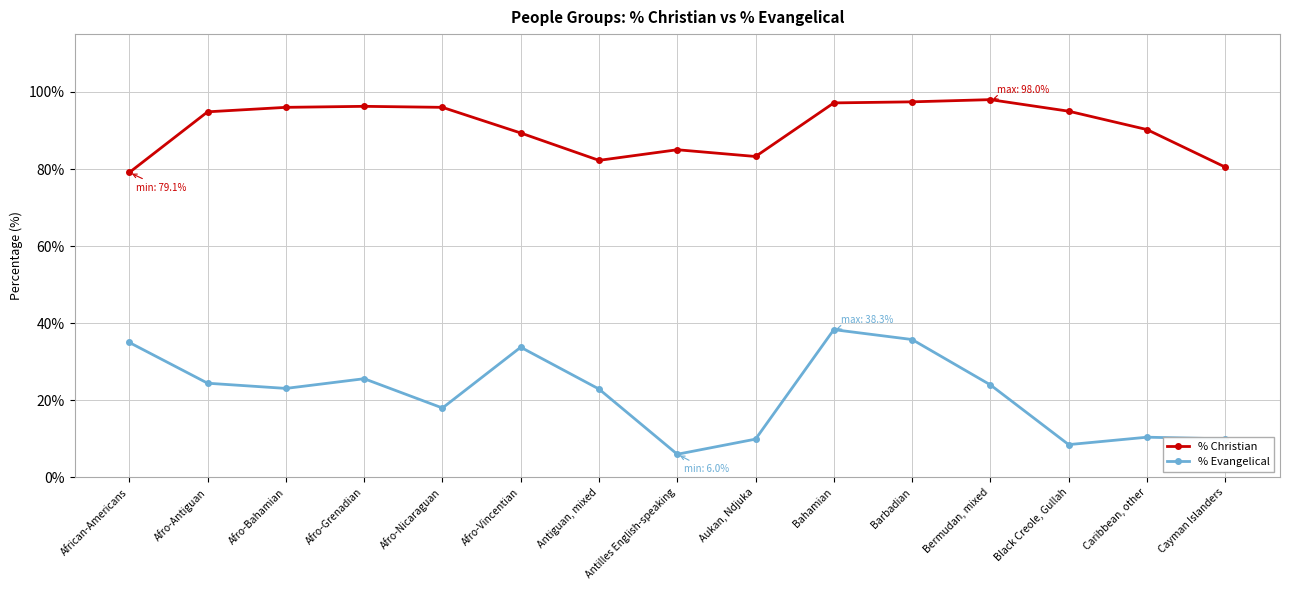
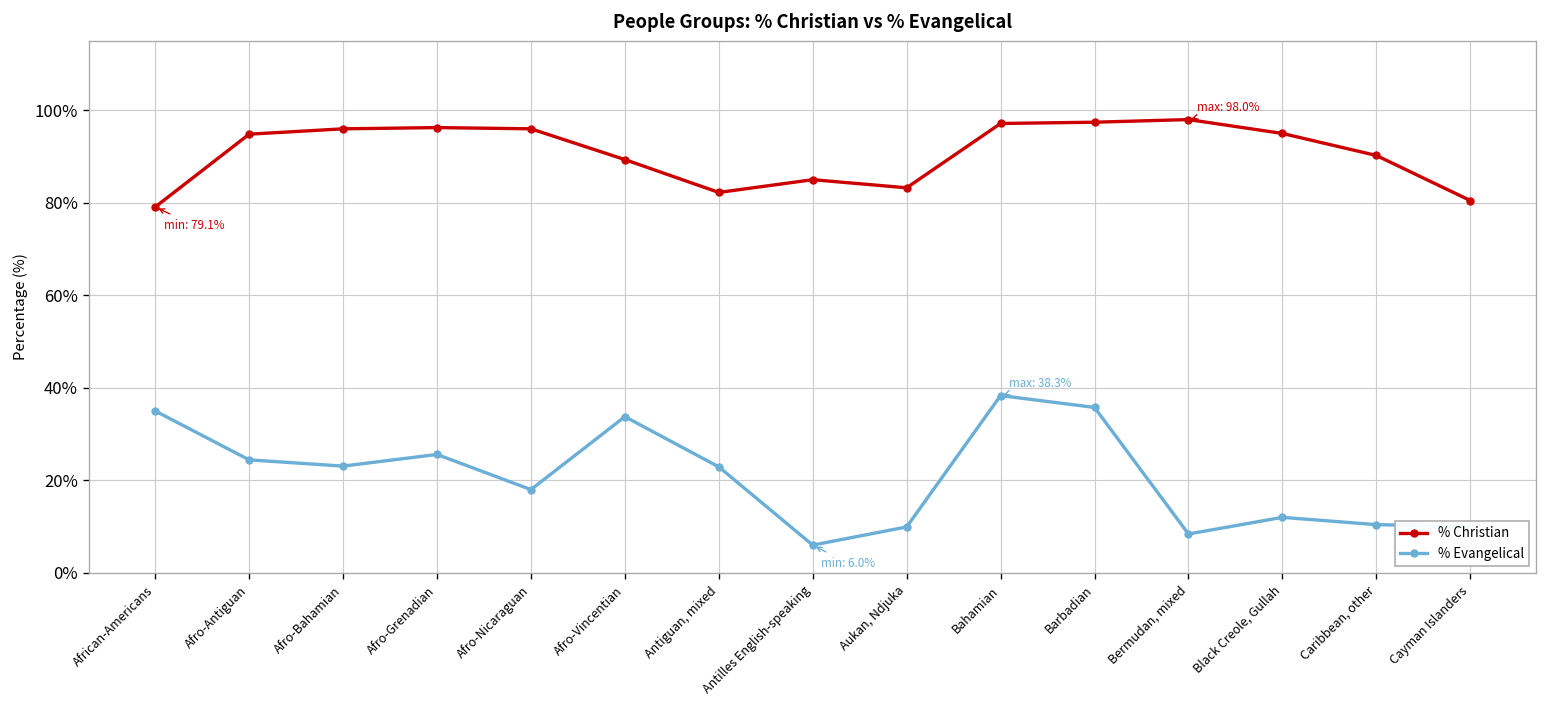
  {
    "% Christian": {
      "African-Americans": "79.1%",
      "Bermudan, mixed": "98.0%"
    },
    "% Evangelical": {
      "African-Americans": "35%",
      "Afro-Antiguan": "24%",
      "Afro-Bahamian": "23%",
      "Afro-Grenadian": "26%",
      "Afro-Nicaraguan": "18%",
      "Afro-Vincentian": "34%",
      "Antiguan, mixed": "23%",
      "Aukan, Ndjuka": "10%",
      "Barbadian": "36%",
-     "Bermudan, mixed": "24%",
-     "Black Creole, Gullah": "9%",
+     "Bermudan, mixed": "8%",
+     "Black Creole, Gullah": "12%",
      "Caribbean, other": "10%"
    }
  }
